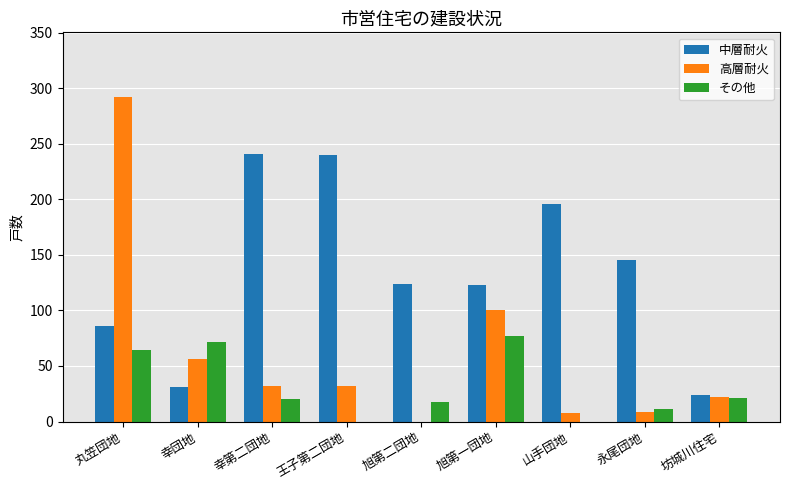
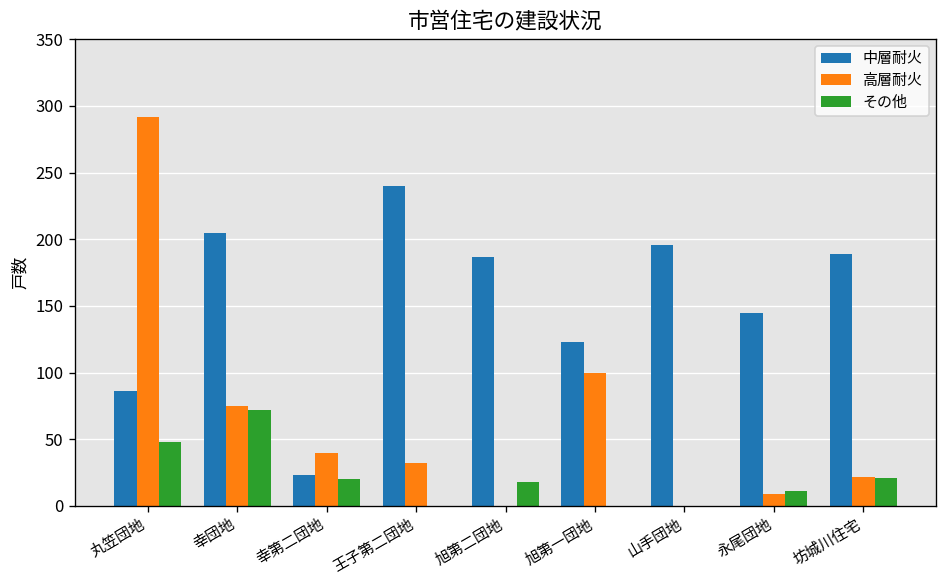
  {
    "中層耐火": {
      "丸笠団地": 86,
-     "幸団地": 31,
-     "幸第二団地": 241,
+     "幸団地": 205,
+     "幸第二団地": 23,
      "王子第二団地": 240,
-     "旭第二団地": 124,
+     "旭第二団地": 187,
      "旭第一団地": 123,
      "山手団地": 196,
      "永尾団地": 145,
-     "坊城川住宅": 24
+     "坊城川住宅": 189
    },
    "高層耐火": {
      "丸笠団地": 292,
-     "幸団地": 56,
-     "幸第二団地": 32,
+     "幸団地": 75,
+     "幸第二団地": 40,
      "王子第二団地": 32,
      "旭第二団地": 0,
      "旭第一団地": 100,
-     "山手団地": 8,
+     "山手団地": 0,
      "永尾団地": 9,
      "坊城川住宅": 22
    },
    "その他": {
-     "丸笠団地": 64,
+     "丸笠団地": 48,
      "幸団地": 72,
      "幸第二団地": 20,
      "王子第二団地": 0,
      "旭第二団地": 18,
-     "旭第一団地": 77,
+     "旭第一団地": 0,
      "山手団地": 0,
      "永尾団地": 11,
      "坊城川住宅": 21
    }
  }
